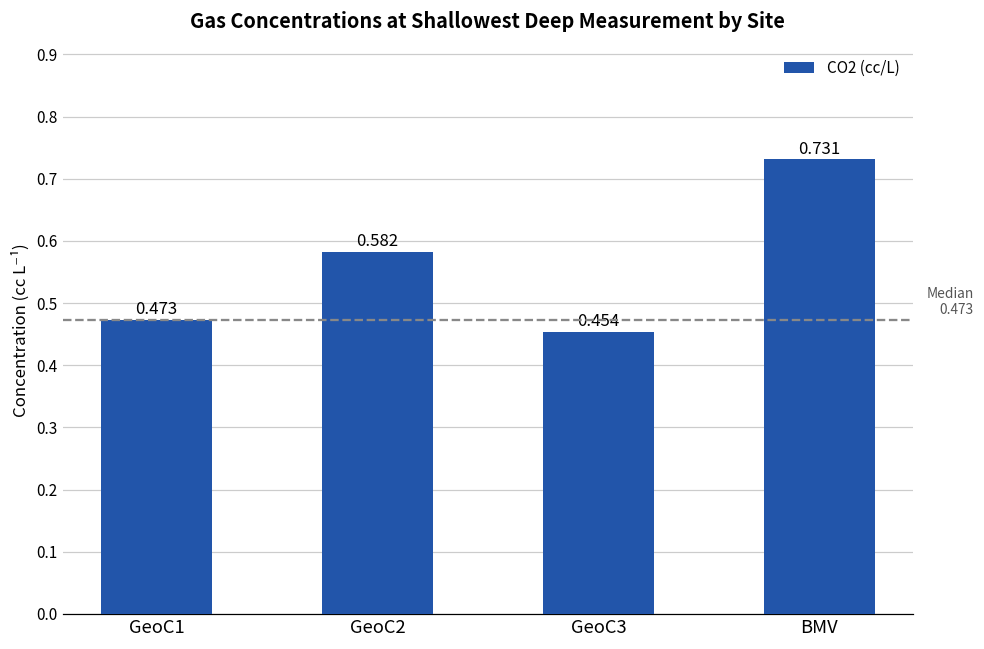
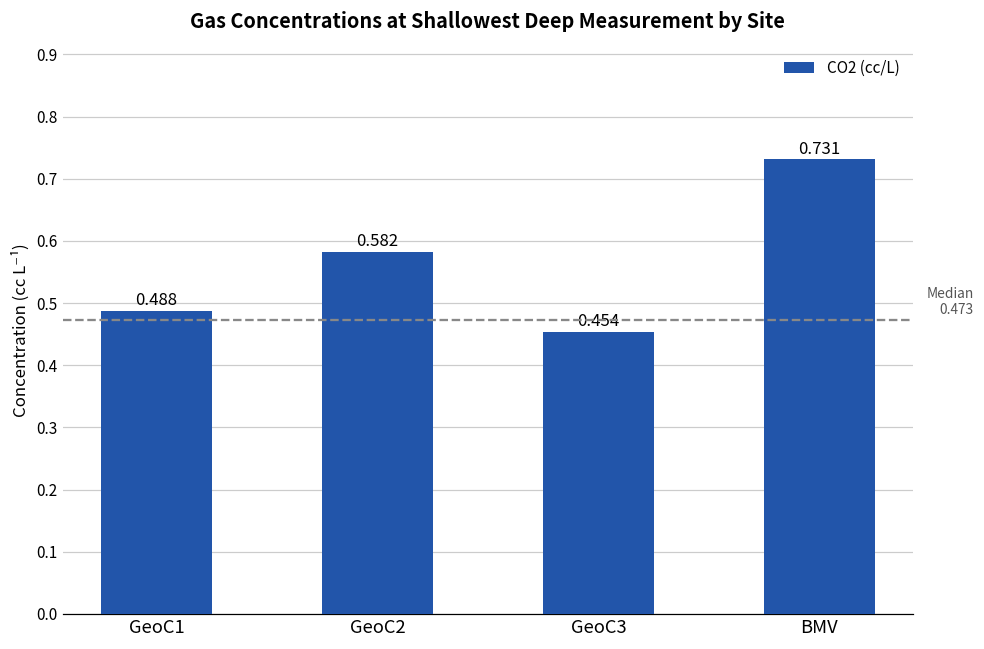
  {
-   "GeoC1": 0.473,
+   "GeoC1": 0.488,
    "GeoC2": 0.582,
    "GeoC3": 0.454,
    "BMV": 0.731
  }
